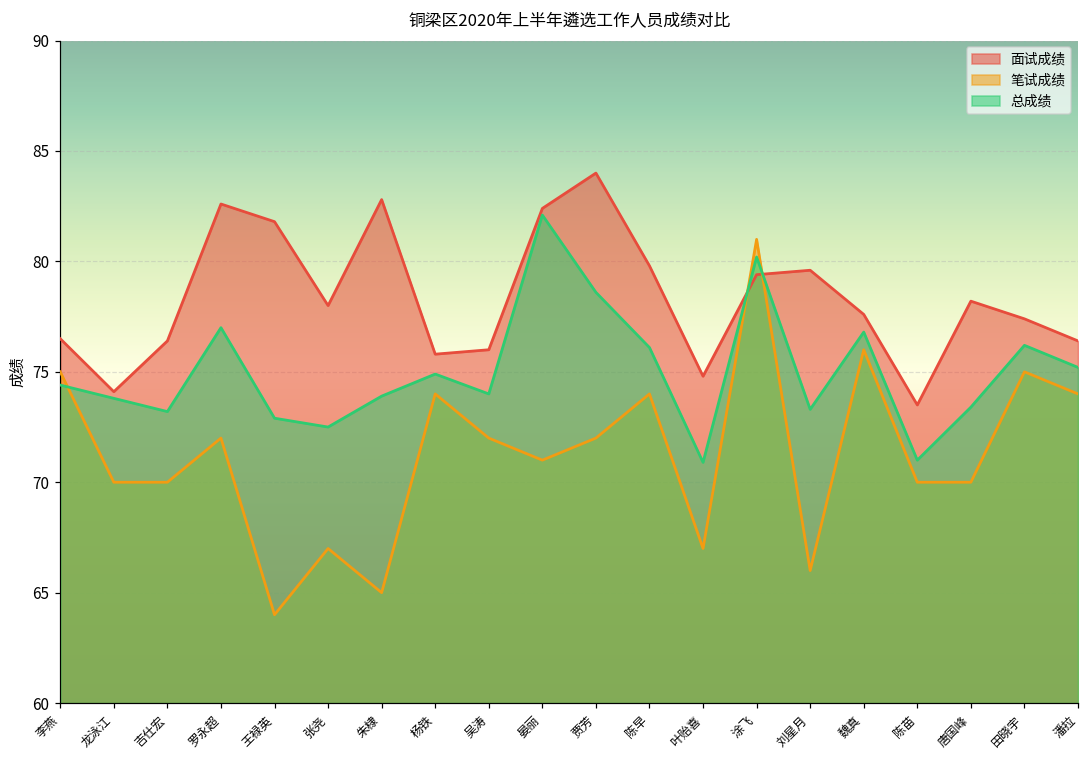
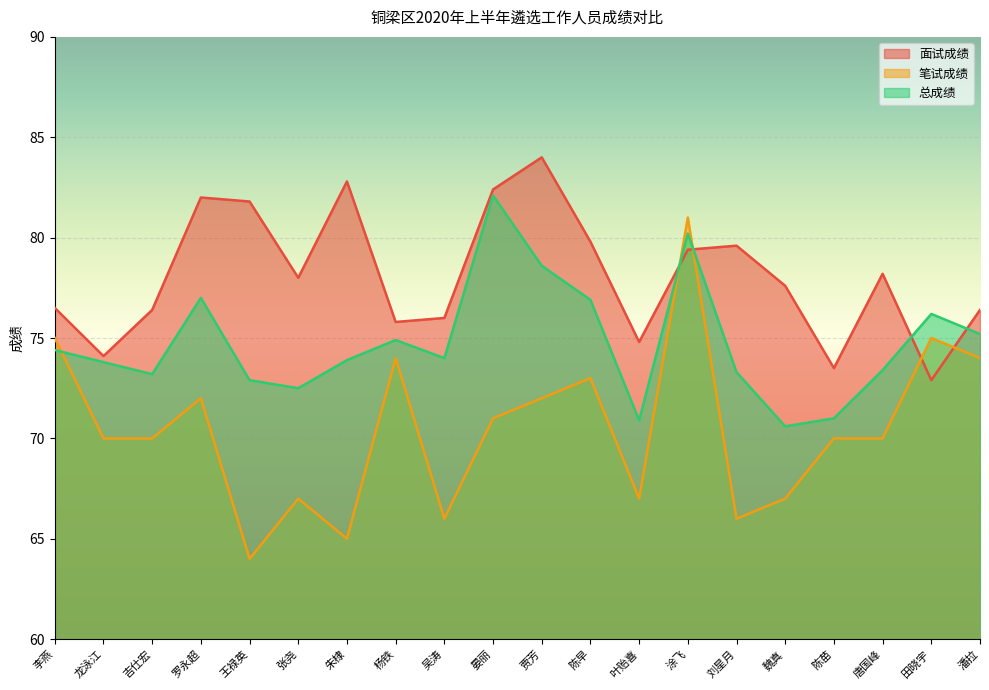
  {
    "面试成绩": {
      "李燕": 76.5,
      "龙泳江": 74.1,
      "吉仕宏": 76.4,
-     "罗永超": 82.6,
+     "罗永超": 82.0,
      "王禄英": 81.8,
      "张尧": 78.0,
      "朱棣": 82.8,
      "杨铁": 75.8,
      "吴涛": 76.0,
      "晏丽": 82.4,
      "贾芳": 84.0,
      "陈早": 79.8,
      "叶贻喜": 74.8,
      "涂飞": 79.4,
      "刘星月": 79.6,
      "魏真": 77.6,
      "陈苗": 73.5,
      "唐国峰": 78.2,
-     "田晓宇": 77.4,
+     "田晓宇": 72.9,
      "潘拉": 76.4
    },
    "笔试成绩": {
      "李燕": 75,
      "龙泳江": 70,
      "吉仕宏": 70,
      "罗永超": 72,
      "王禄英": 64,
      "张尧": 67,
      "朱棣": 65,
      "杨铁": 74,
-     "吴涛": 72,
+     "吴涛": 66,
      "晏丽": 71,
      "贾芳": 72,
-     "陈早": 74,
+     "陈早": 73,
      "叶贻喜": 67,
      "涂飞": 81,
      "刘星月": 66,
-     "魏真": 76,
+     "魏真": 67,
      "陈苗": 70,
      "唐国峰": 70,
      "田晓宇": 75,
      "潘拉": 74
    },
    "总成绩": {
      "李燕": 74.4,
      "龙泳江": 73.8,
      "吉仕宏": 73.2,
      "罗永超": 77.0,
      "王禄英": 72.9,
      "张尧": 72.5,
      "朱棣": 73.9,
      "杨铁": 74.9,
      "吴涛": 74.0,
      "晏丽": 82.1,
      "贾芳": 78.6,
-     "陈早": 76.1,
+     "陈早": 76.9,
      "叶贻喜": 70.9,
      "涂飞": 80.2,
      "刘星月": 73.3,
-     "魏真": 76.8,
+     "魏真": 70.6,
      "陈苗": 71.0,
      "唐国峰": 73.4,
      "田晓宇": 76.2,
      "潘拉": 75.2
    }
  }
